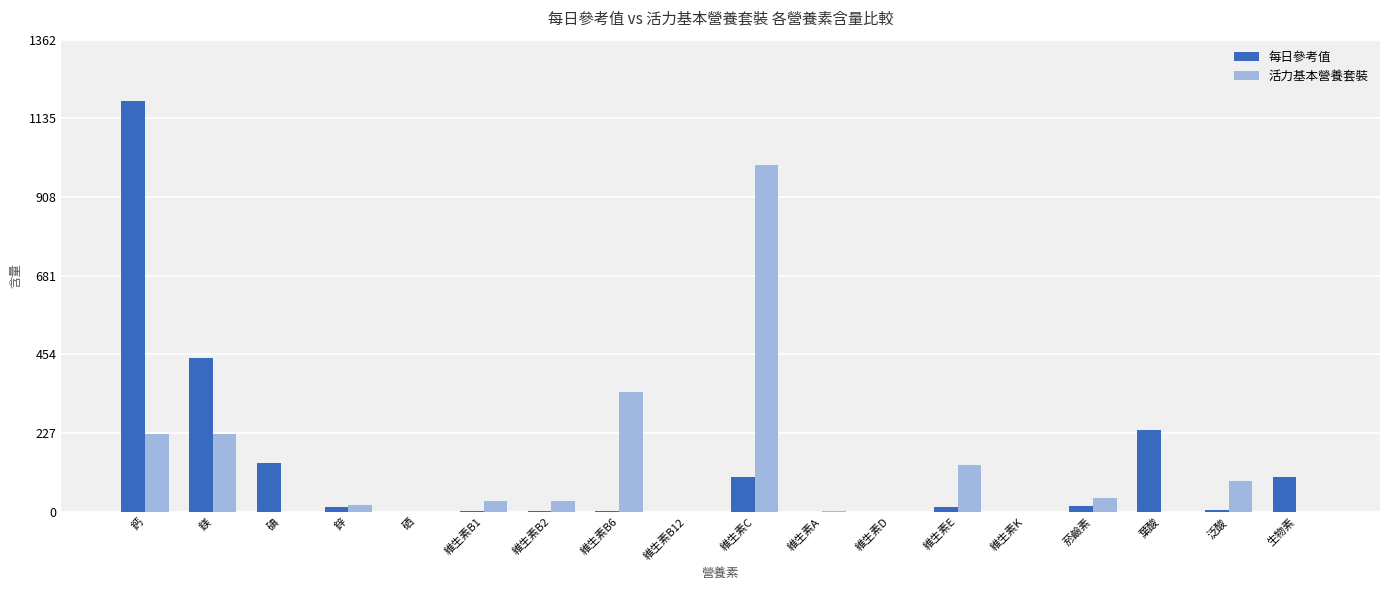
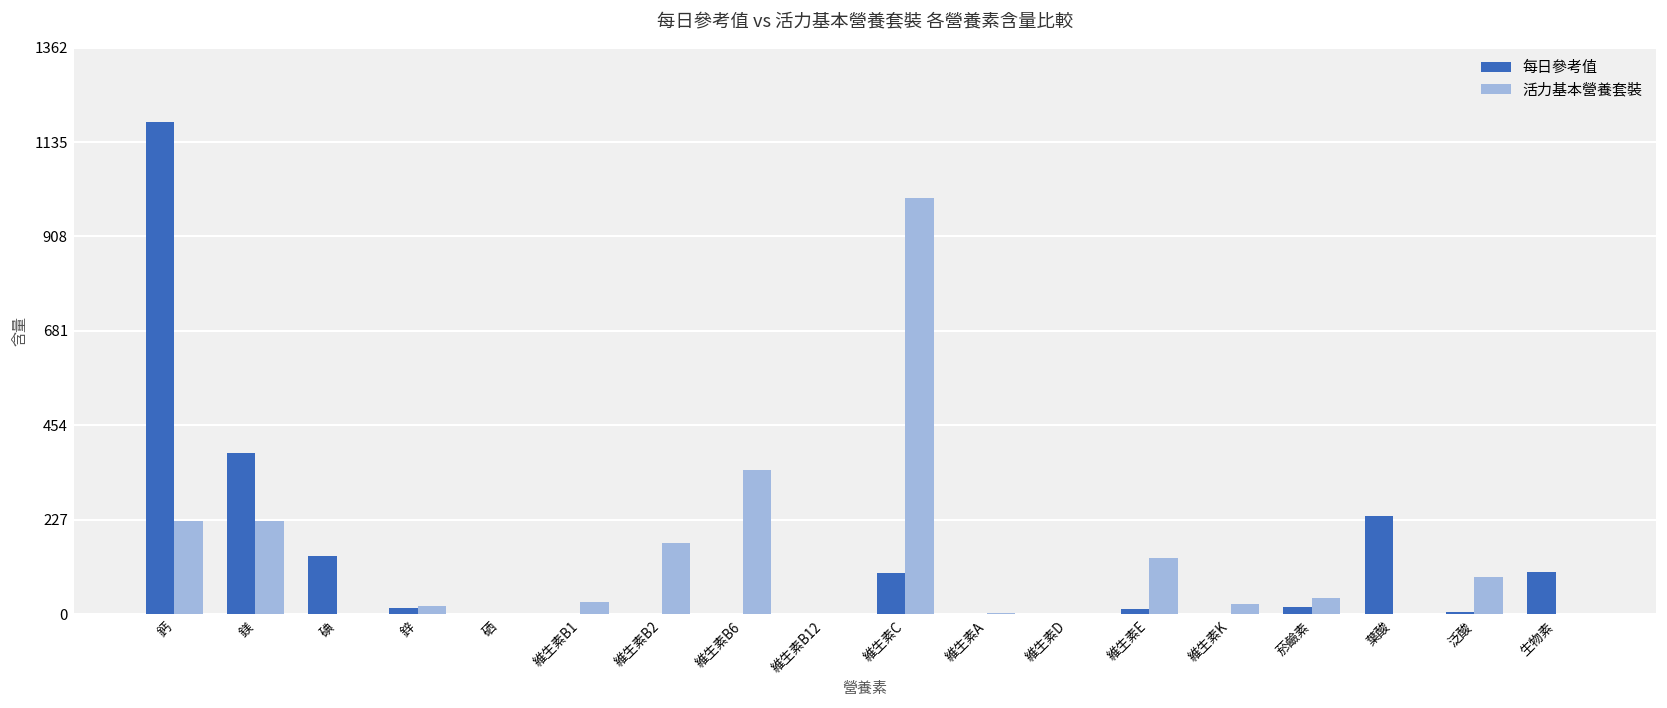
  {
    "每日參考值": {
      "鈣": 1180,
-     "鎂": 440,
+     "鎂": 390,
      "碘": 140,
      "鋅": 20,
      "維生素C": 100,
      "維生素E": 10,
      "菸鹼素": 20,
      "葉酸": 240,
      "生物素": 100
    },
    "活力基本營養套裝": {
      "鈣": 230,
      "鎂": 230,
      "鋅": 20,
      "維生素B1": 30,
-     "維生素B2": 30,
+     "維生素B2": 170,
      "維生素B6": 350,
      "維生素C": 1000,
      "維生素E": 130,
-     "維生素K": 0,
+     "維生素K": 30,
      "菸鹼素": 40,
      "泛酸": 90
    }
  }
